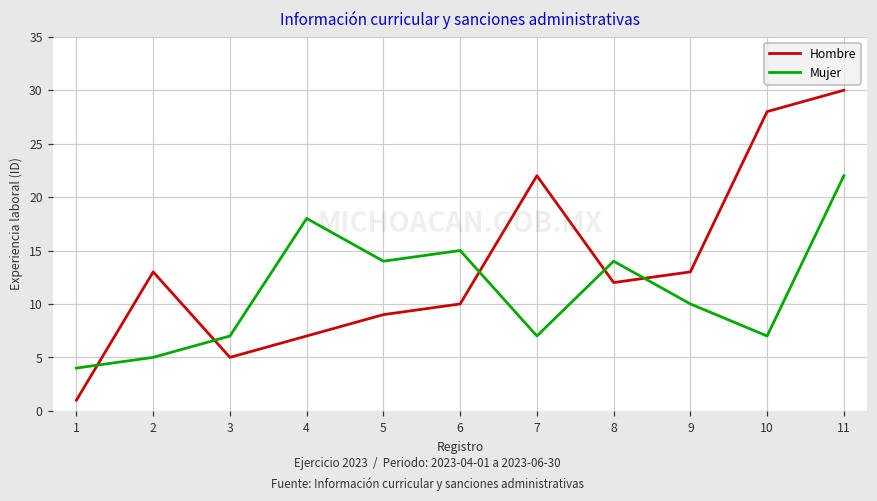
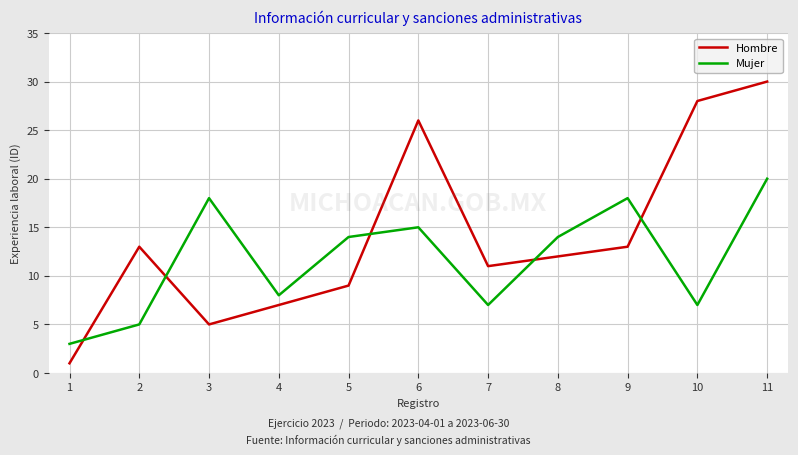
  {
    "Hombre": {
      "1": 1,
      "2": 13,
      "3": 5,
      "4": 7,
      "5": 9,
-     "6": 10,
-     "7": 22,
+     "6": 26,
+     "7": 11,
      "8": 12,
      "9": 13,
      "10": 28,
      "11": 30
    },
    "Mujer": {
-     "1": 4,
+     "1": 3,
      "2": 5,
-     "3": 7,
-     "4": 18,
+     "3": 18,
+     "4": 8,
      "5": 14,
      "6": 15,
      "7": 7,
      "8": 14,
-     "9": 10,
+     "9": 18,
      "10": 7,
-     "11": 22
+     "11": 20
    }
  }
